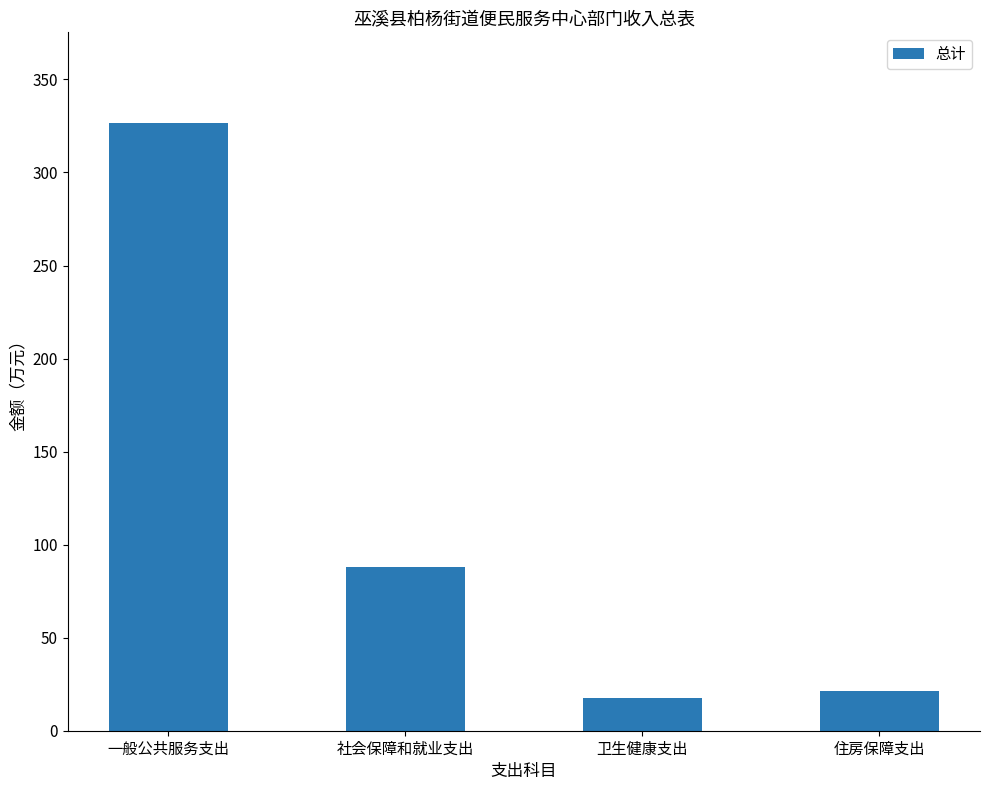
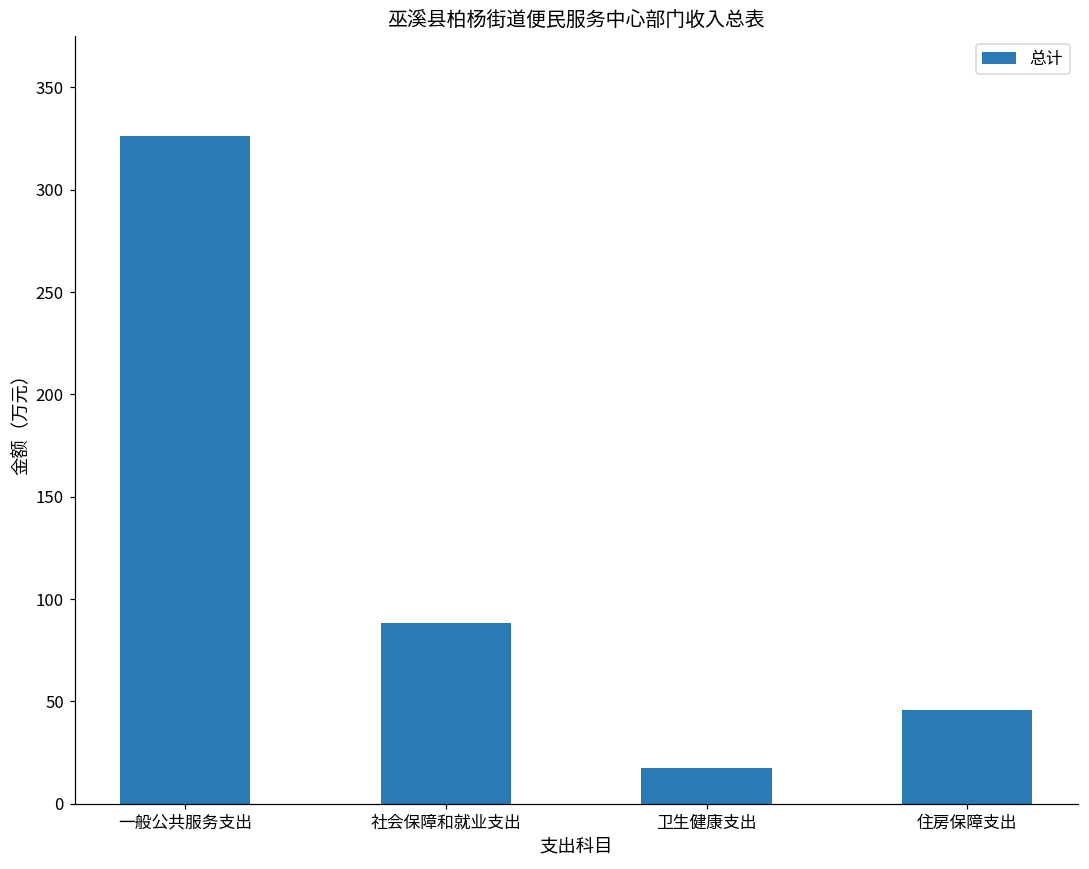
  {
    "一般公共服务支出": 326,
    "社会保障和就业支出": 88,
    "卫生健康支出": 18,
-   "住房保障支出": 21
+   "住房保障支出": 46
  }
